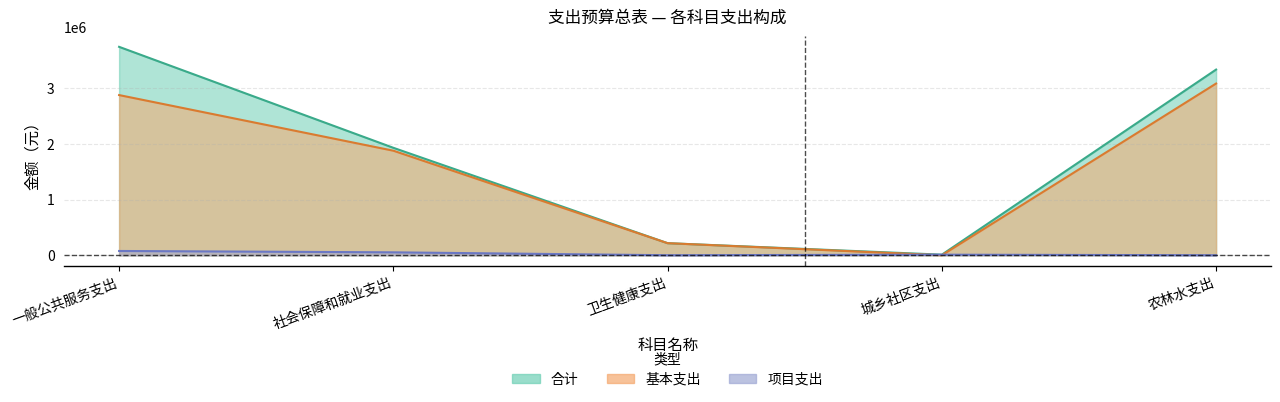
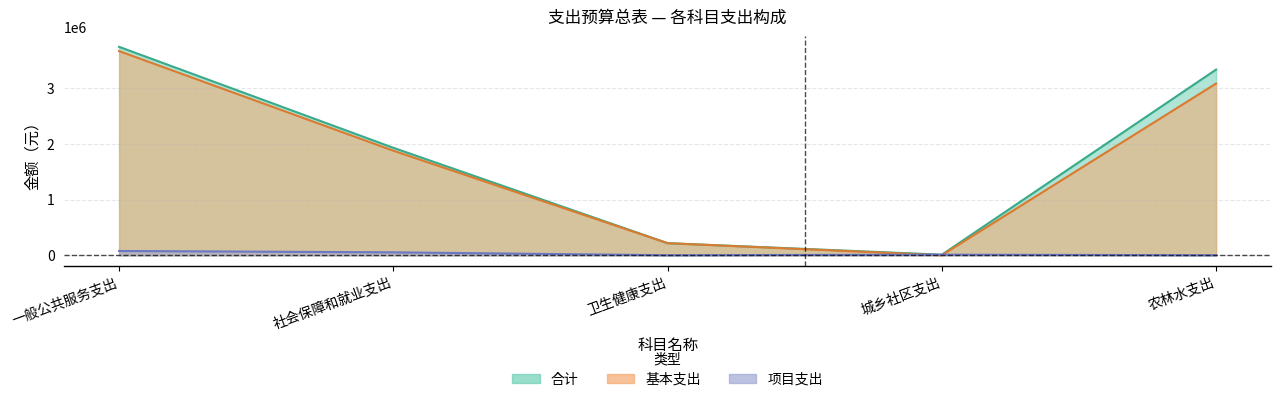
  {
    "基本支出": {
-     "一般公共服务支出": 2900000,
+     "一般公共服务支出": 3700000,
      "社会保障和就业支出": 1900000,
      "农林水支出": 3100000
    }
  }
